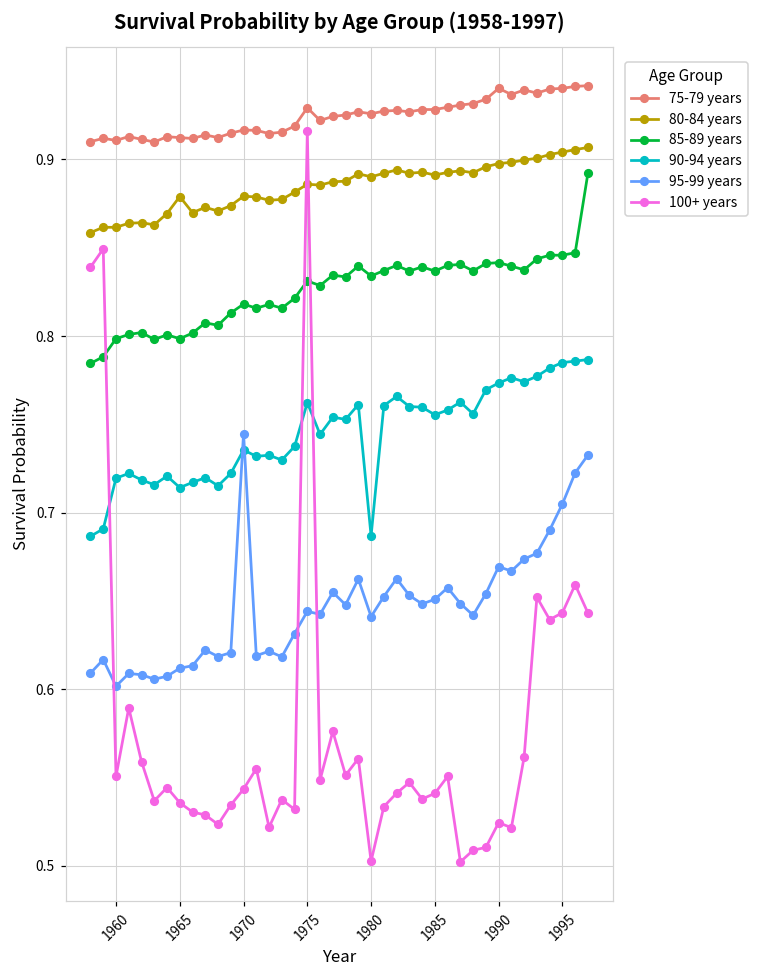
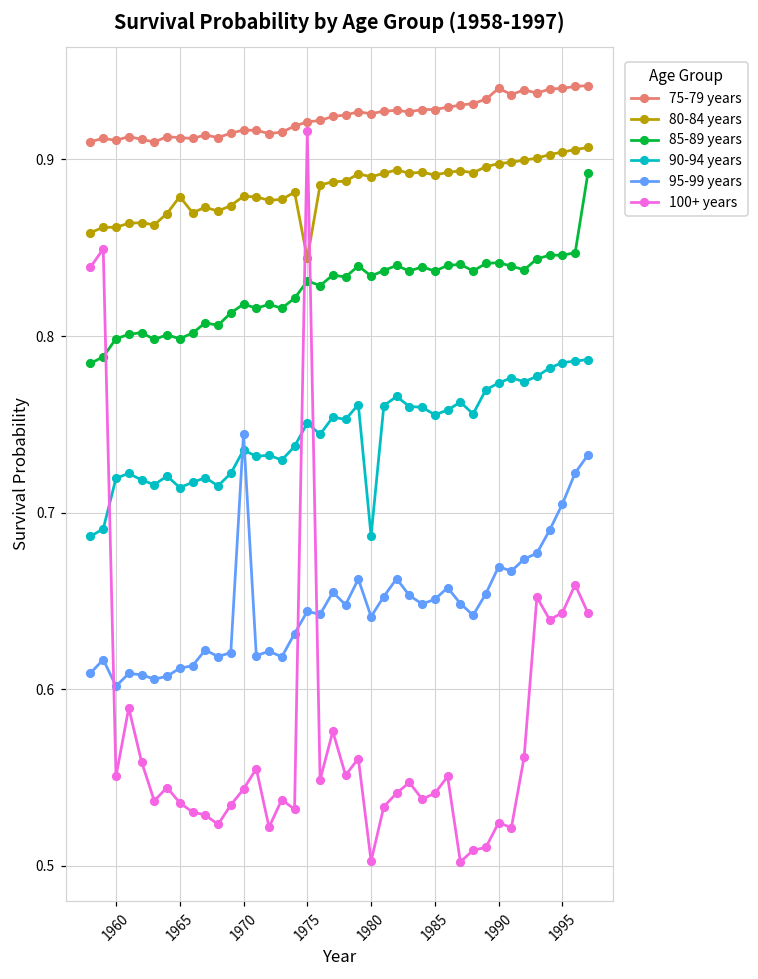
  {
    "75-79 years": {
      "1960": 0.911,
      "1965": 0.912,
      "1970": 0.917,
-     "1975": 0.929,
+     "1975": 0.921,
      "1980": 0.926,
      "1985": 0.928,
      "1990": 0.940,
      "1995": 0.940
    },
    "80-84 years": {
      "1960": 0.862,
      "1965": 0.879,
      "1970": 0.879,
-     "1975": 0.886,
+     "1975": 0.844,
      "1980": 0.890,
      "1985": 0.891,
      "1990": 0.898,
      "1995": 0.904
    },
    "85-89 years": {
      "1960": 0.799,
      "1965": 0.799,
      "1970": 0.818,
      "1975": 0.831,
      "1980": 0.834,
      "1985": 0.837,
      "1990": 0.842,
      "1995": 0.846
    },
    "90-94 years": {
      "1960": 0.720,
      "1965": 0.714,
      "1970": 0.736,
-     "1975": 0.762,
+     "1975": 0.751,
      "1980": 0.687,
      "1985": 0.755,
      "1990": 0.773,
      "1995": 0.785
    },
    "95-99 years": {
      "1960": 0.602,
      "1965": 0.612,
      "1970": 0.745,
      "1975": 0.644,
      "1980": 0.641,
      "1985": 0.651,
      "1990": 0.669,
      "1995": 0.705
    },
    "100+ years": {
      "1960": 0.551,
      "1965": 0.536,
      "1970": 0.543,
      "1975": 0.916,
      "1980": 0.503,
      "1985": 0.541,
      "1990": 0.524,
      "1995": 0.643
    }
  }
